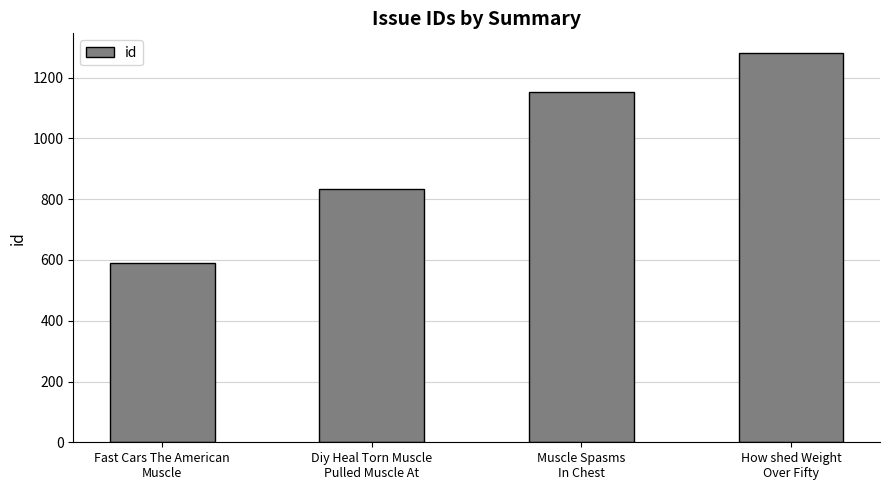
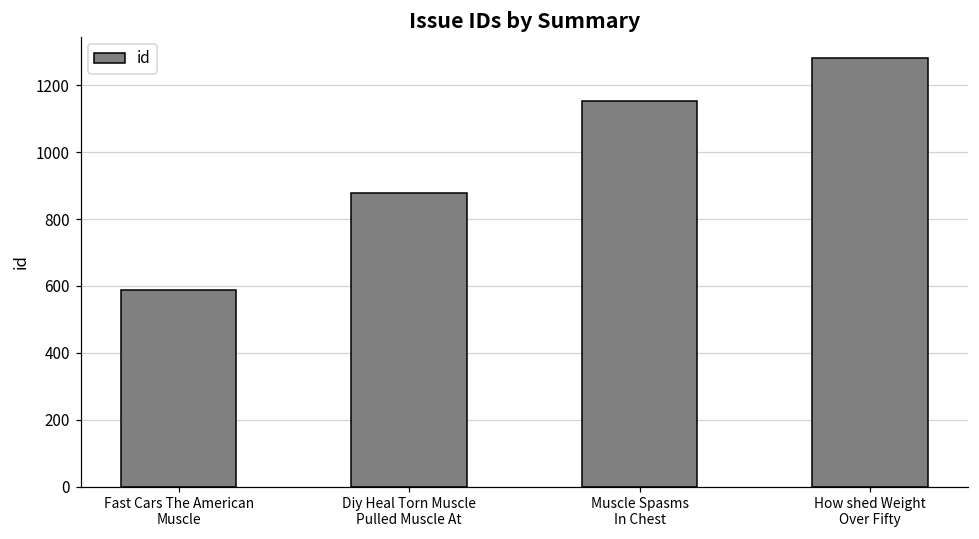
  {
    "Fast Cars The American Muscle": 590,
-   "Diy Heal Torn Muscle Pulled Muscle At": 830,
+   "Diy Heal Torn Muscle Pulled Muscle At": 880,
    "Muscle Spasms In Chest": 1150,
    "How shed Weight Over Fifty": 1280
  }
